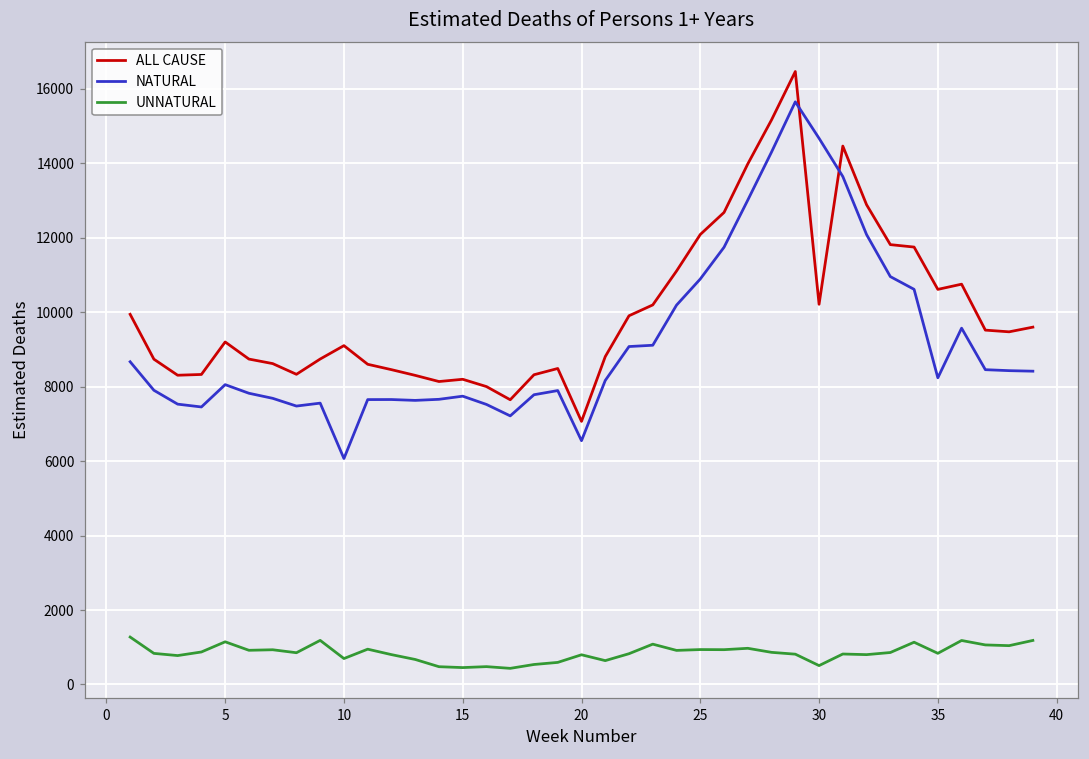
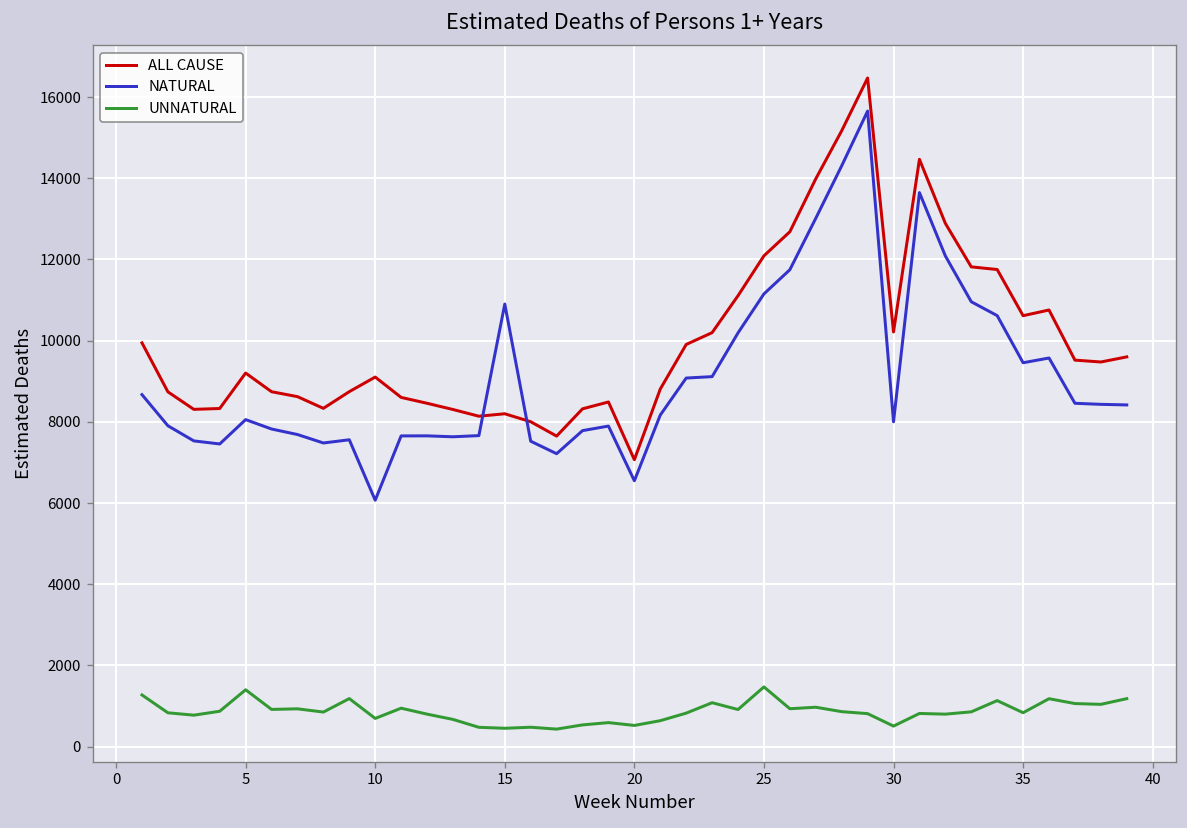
  {
    "ALL CAUSE": {
      "5": 9200,
      "10": 9100,
      "15": 8200,
      "20": 7100,
      "25": 12100,
      "30": 10200,
      "35": 10600
    },
    "NATURAL": {
      "5": 8100,
      "10": 6100,
-     "15": 7700,
+     "15": 10900,
      "20": 6500,
-     "25": 10900,
-     "30": 14700,
-     "35": 8200
+     "25": 11200,
+     "30": 8000,
+     "35": 9500
    },
    "UNNATURAL": {
-     "5": 1100,
+     "5": 1400,
      "10": 700,
      "15": 500,
-     "20": 800,
-     "25": 900,
+     "20": 500,
+     "25": 1500,
      "30": 500,
      "35": 800
    }
  }
